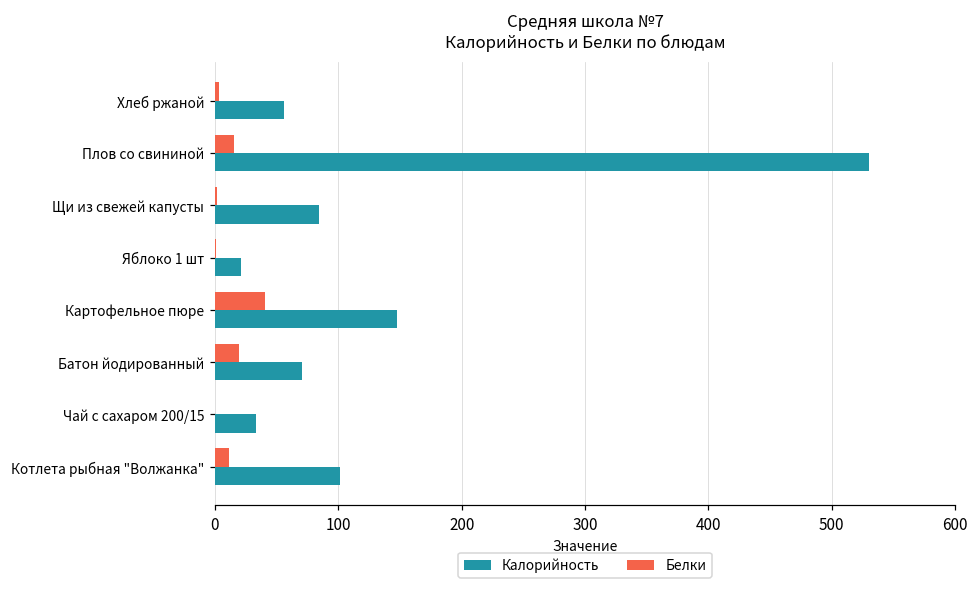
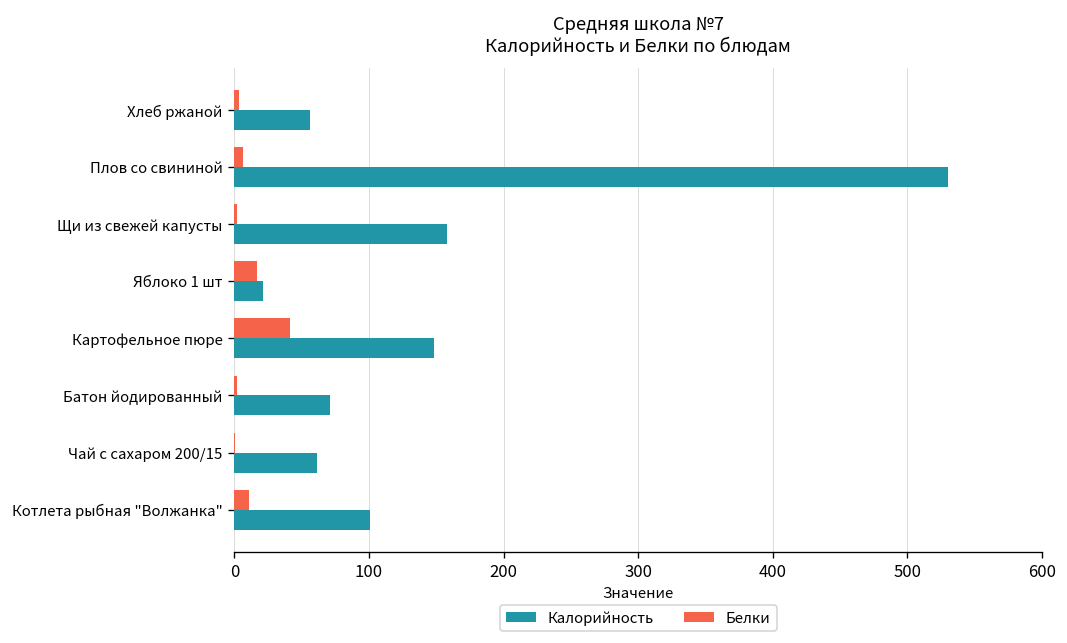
  {
    "Калорийность": {
      "Хлеб ржаной": 56,
      "Плов со свининой": 530,
-     "Щи из свежей капусты": 84,
+     "Щи из свежей капусты": 158,
      "Яблоко 1 шт": 21,
      "Картофельное пюре": 148,
      "Батон йодированный": 71,
-     "Чай с сахаром 200/15": 33,
+     "Чай с сахаром 200/15": 61,
      "Котлета рыбная \"Волжанка\"": 101
    },
    "Белки": {
      "Хлеб ржаной": 3,
-     "Плов со свининой": 15,
-     "Яблоко 1 шт": 1,
+     "Плов со свининой": 6,
+     "Яблоко 1 шт": 17,
      "Картофельное пюре": 41,
-     "Батон йодированный": 20,
+     "Батон йодированный": 2,
      "Котлета рыбная \"Волжанка\"": 11
    }
  }
